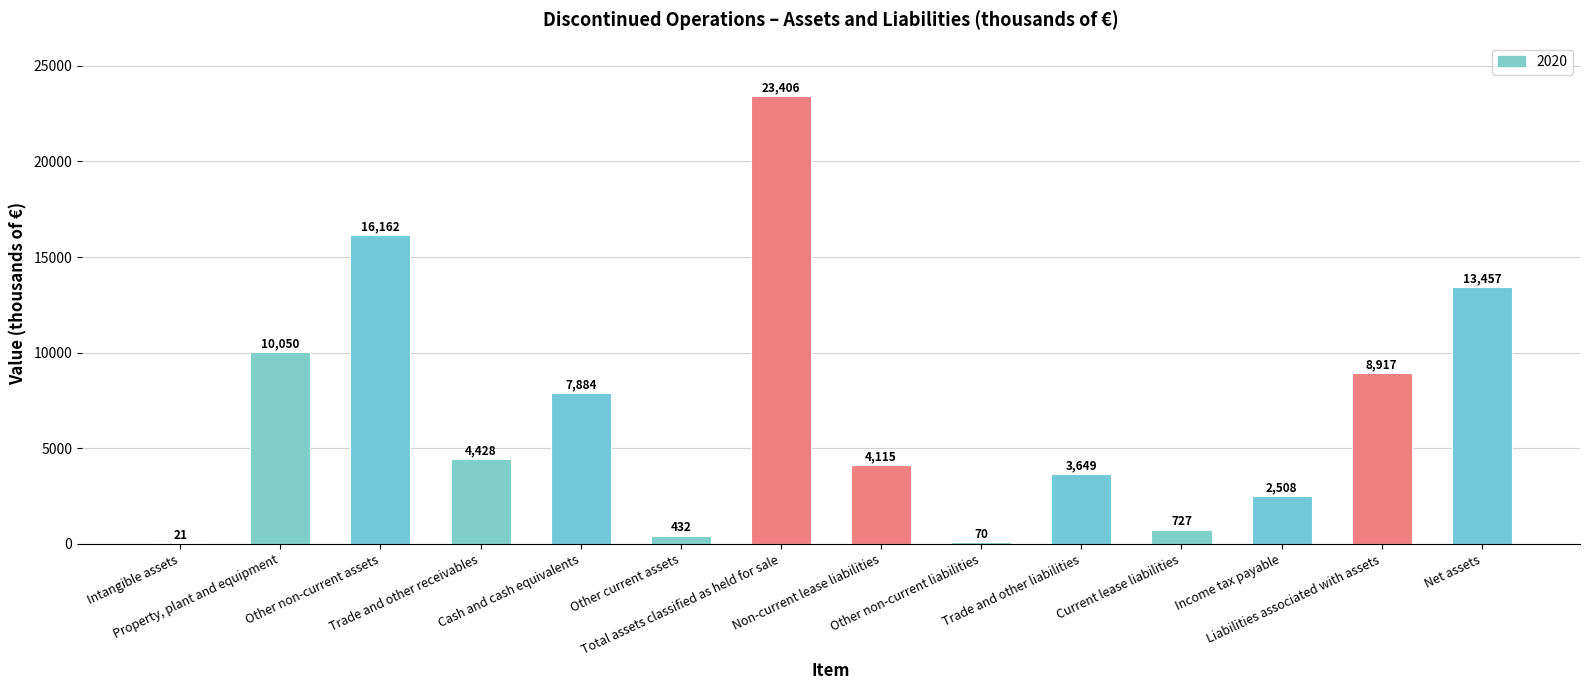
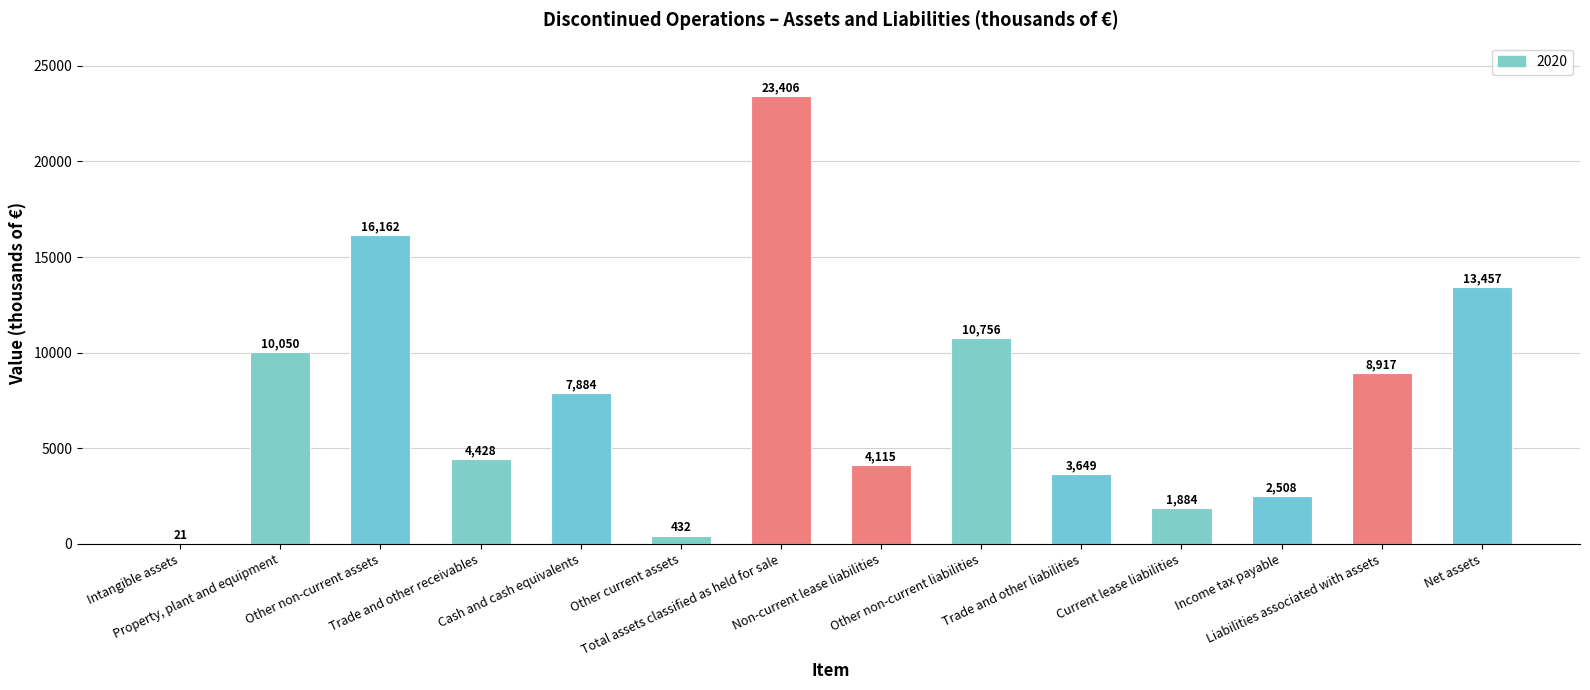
  {
    "Intangible assets": "21",
    "Property, plant and equipment": "10,050",
    "Other non-current assets": "16,162",
    "Trade and other receivables": "4,428",
    "Cash and cash equivalents": "7,884",
    "Other current assets": "432",
    "Total assets classified as held for sale": "23,406",
    "Non-current lease liabilities": "4,115",
-   "Other non-current liabilities": "70",
+   "Other non-current liabilities": "10,756",
    "Trade and other liabilities": "3,649",
-   "Current lease liabilities": "727",
+   "Current lease liabilities": "1,884",
    "Income tax payable": "2,508",
    "Liabilities associated with assets": "8,917",
    "Net assets": "13,457"
  }
